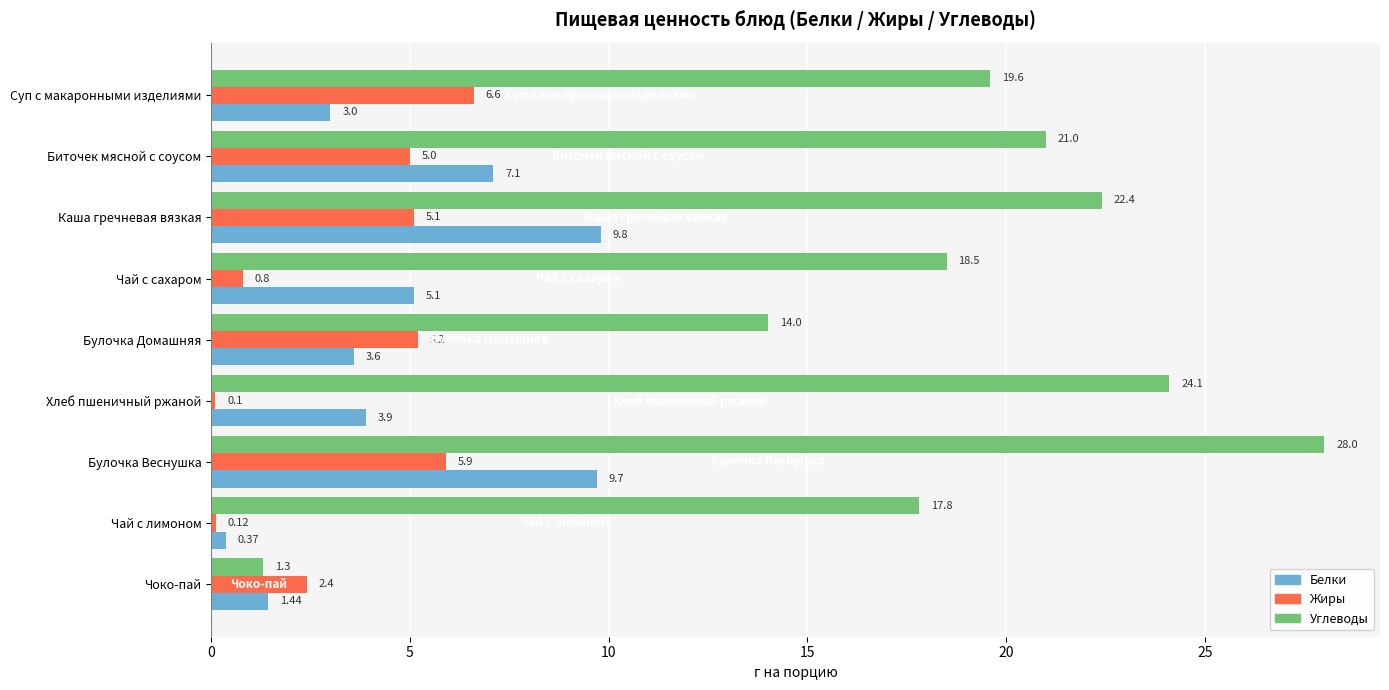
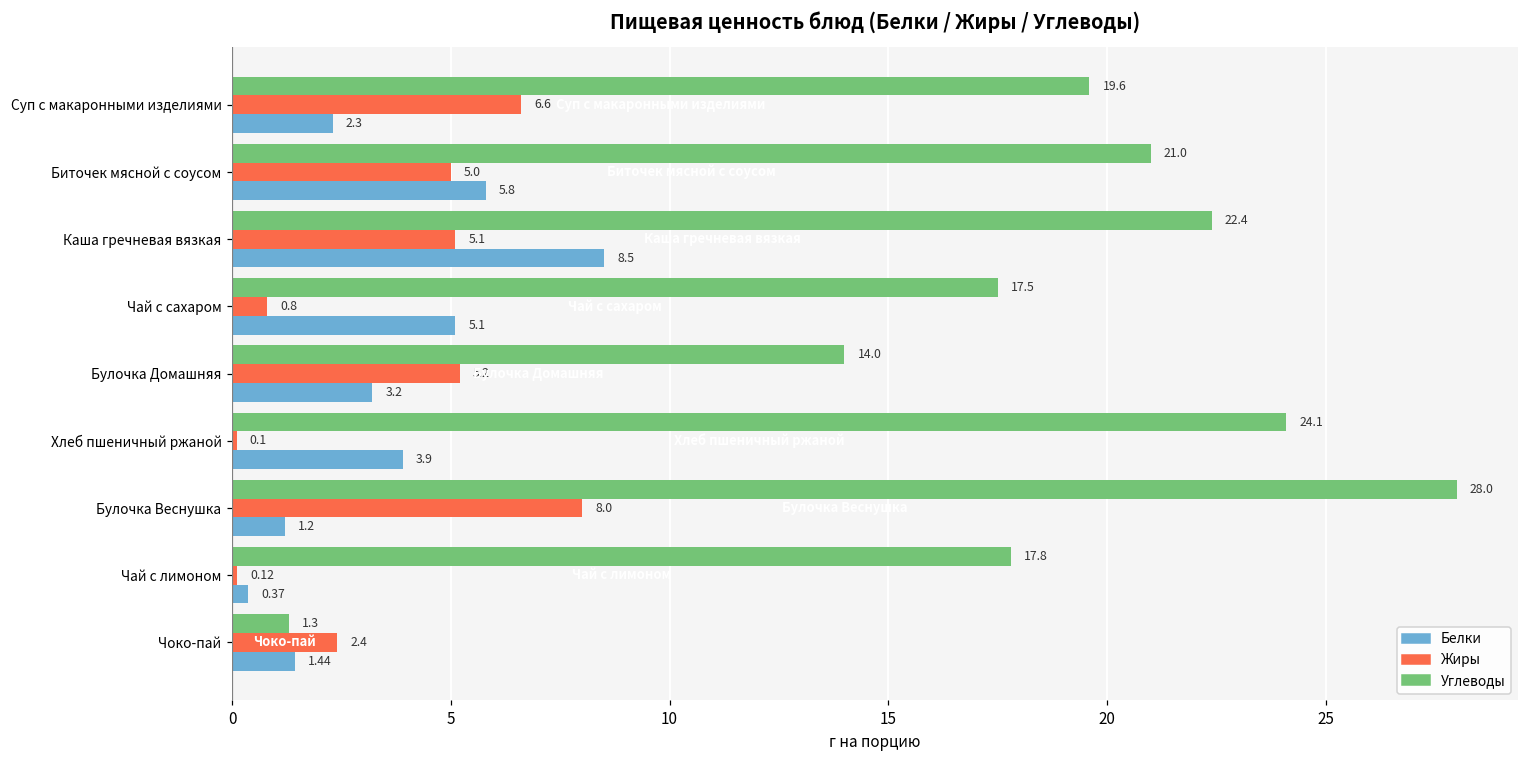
  {
    "Белки": {
-     "Суп с макаронными изделиями": 3.0,
-     "Биточек мясной с соусом": 7.1,
-     "Каша гречневая вязкая": 9.8,
+     "Суп с макаронными изделиями": 2.3,
+     "Биточек мясной с соусом": 5.8,
+     "Каша гречневая вязкая": 8.5,
      "Чай с сахаром": 5.1,
-     "Булочка Домашняя": 3.6,
+     "Булочка Домашняя": 3.2,
      "Хлеб пшеничный ржаной": 3.9,
-     "Булочка Веснушка": 9.7,
+     "Булочка Веснушка": 1.2,
      "Чай с лимоном": 0.37,
      "Чоко-пай": 1.44
    },
    "Жиры": {
      "Суп с макаронными изделиями": 6.6,
      "Биточек мясной с соусом": 5.0,
      "Каша гречневая вязкая": 5.1,
      "Чай с сахаром": 0.8,
      "Хлеб пшеничный ржаной": 0.1,
-     "Булочка Веснушка": 5.9,
+     "Булочка Веснушка": 8.0,
      "Чай с лимоном": 0.12,
      "Чоко-пай": 2.4
    },
    "Углеводы": {
      "Суп с макаронными изделиями": 19.6,
      "Биточек мясной с соусом": 21.0,
      "Каша гречневая вязкая": 22.4,
-     "Чай с сахаром": 18.5,
+     "Чай с сахаром": 17.5,
      "Булочка Домашняя": 14.0,
      "Хлеб пшеничный ржаной": 24.1,
      "Булочка Веснушка": 28.0,
      "Чай с лимоном": 17.8,
      "Чоко-пай": 1.3
    }
  }
